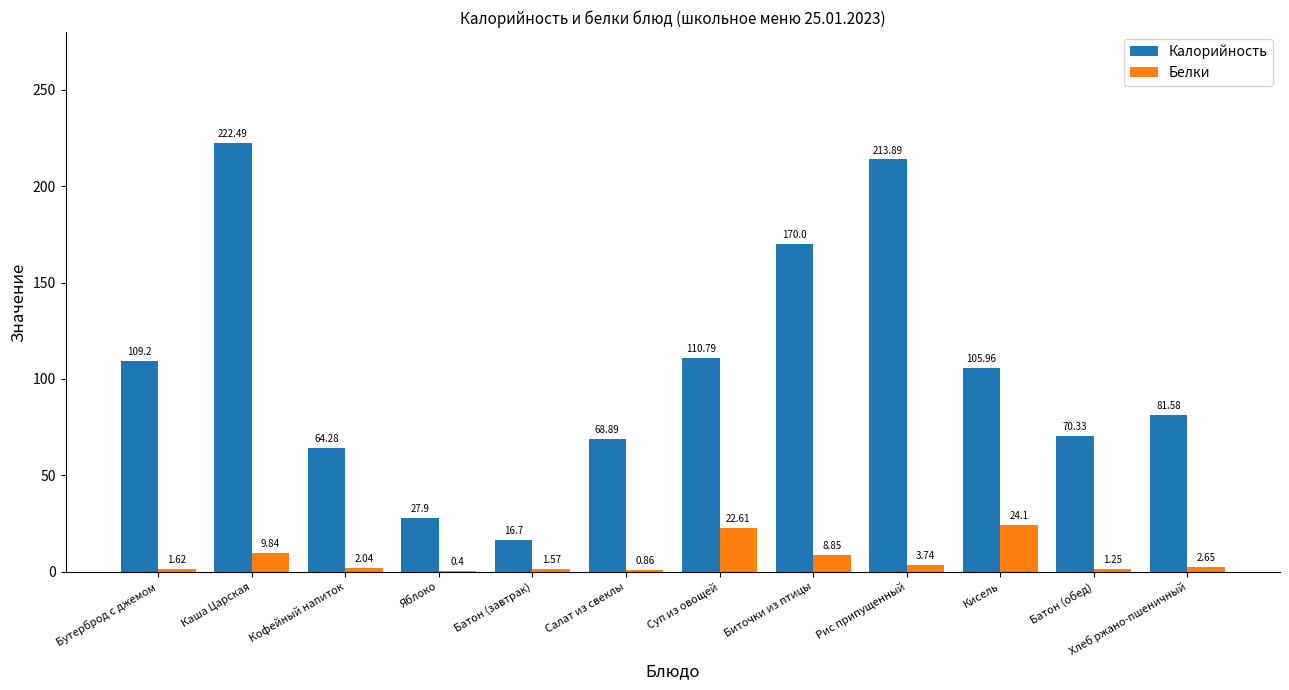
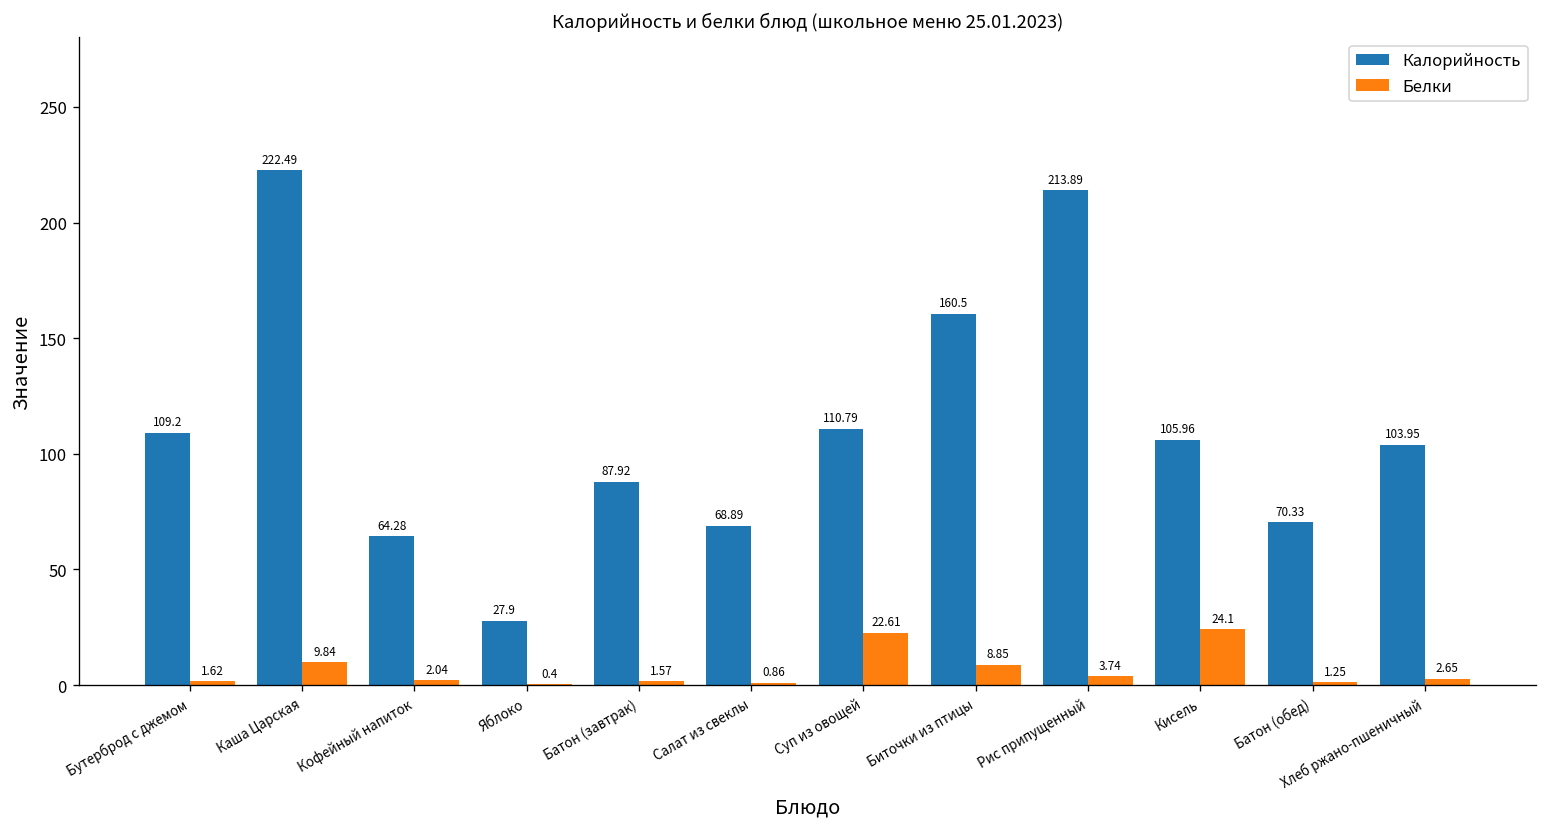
  {
    "Калорийность": {
      "Бутерброд с джемом": 109.2,
      "Каша Царская": 222.49,
      "Кофейный напиток": 64.28,
      "Яблоко": 27.9,
-     "Батон (завтрак)": 16.7,
+     "Батон (завтрак)": 87.92,
      "Салат из свеклы": 68.89,
      "Суп из овощей": 110.79,
-     "Биточки из птицы": 170.0,
+     "Биточки из птицы": 160.5,
      "Рис припущенный": 213.89,
      "Кисель": 105.96,
      "Батон (обед)": 70.33,
-     "Хлеб ржано-пшеничный": 81.58
+     "Хлеб ржано-пшеничный": 103.95
    },
    "Белки": {
      "Бутерброд с джемом": 1.62,
      "Каша Царская": 9.84,
      "Кофейный напиток": 2.04,
      "Яблоко": 0.4,
      "Батон (завтрак)": 1.57,
      "Салат из свеклы": 0.86,
      "Суп из овощей": 22.61,
      "Биточки из птицы": 8.85,
      "Рис припущенный": 3.74,
      "Кисель": 24.1,
      "Батон (обед)": 1.25,
      "Хлеб ржано-пшеничный": 2.65
    }
  }
